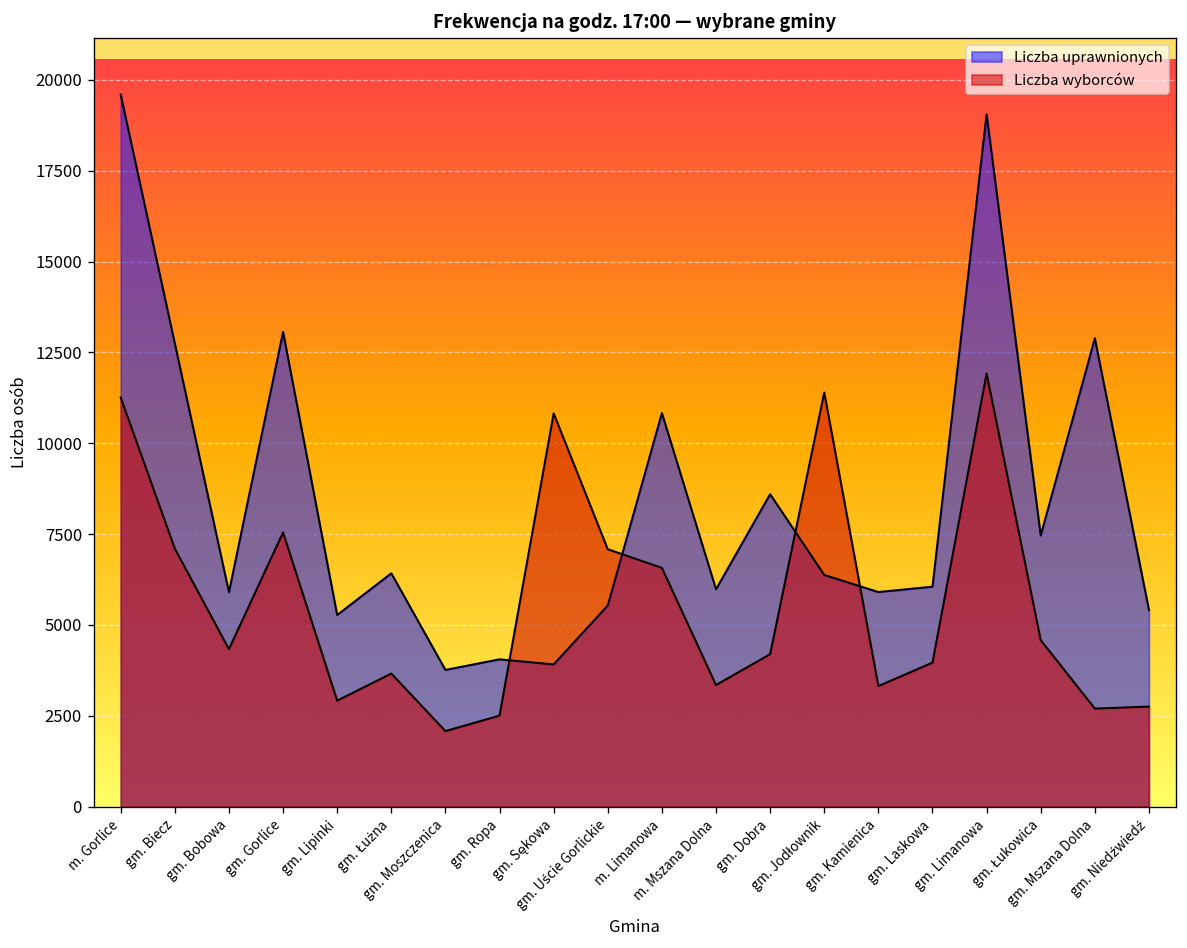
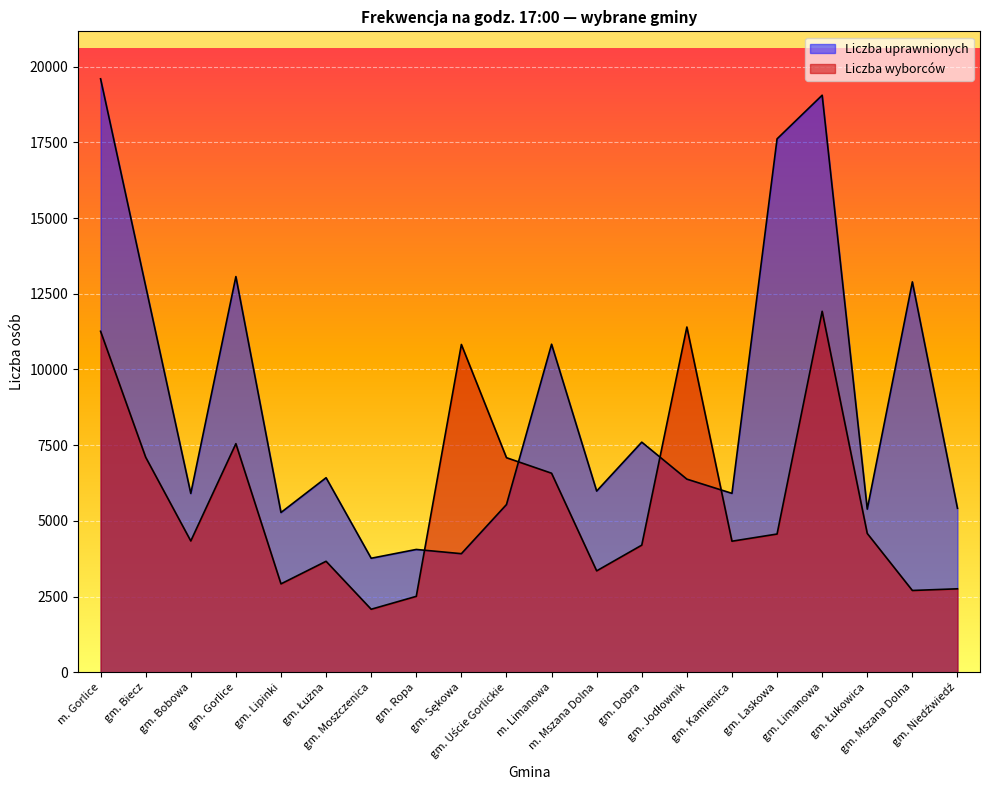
  {
    "Liczba uprawnionych": {
      "m. Gorlice": 19600,
      "gm. Biecz": 12700,
      "gm. Bobowa": 5900,
      "gm. Gorlice": 13100,
      "gm. Lipinki": 5300,
      "gm. Łużna": 6400,
      "gm. Moszczenica": 3800,
      "gm. Ropa": 4100,
      "gm. Sękowa": 3900,
      "gm. Uście Gorlickie": 5500,
      "m. Limanowa": 10800,
      "m. Mszana Dolna": 6000,
-     "gm. Dobra": 8600,
+     "gm. Dobra": 7600,
      "gm. Jodłownik": 6400,
      "gm. Kamienica": 5900,
-     "gm. Laskowa": 6100,
+     "gm. Laskowa": 17600,
      "gm. Limanowa": 19100,
-     "gm. Łukowica": 7500,
+     "gm. Łukowica": 5400,
      "gm. Mszana Dolna": 12900,
      "gm. Niedźwiedź": 5400
    },
    "Liczba wyborców": {
      "m. Gorlice": 11300,
      "gm. Biecz": 7100,
      "gm. Bobowa": 4300,
      "gm. Gorlice": 7500,
      "gm. Lipinki": 2900,
      "gm. Łużna": 3700,
      "gm. Moszczenica": 2100,
      "gm. Ropa": 2500,
      "gm. Sękowa": 10800,
      "gm. Uście Gorlickie": 7100,
      "m. Limanowa": 6600,
      "m. Mszana Dolna": 3300,
      "gm. Dobra": 4200,
      "gm. Jodłownik": 11400,
-     "gm. Kamienica": 3300,
-     "gm. Laskowa": 4000,
+     "gm. Kamienica": 4300,
+     "gm. Laskowa": 4600,
      "gm. Limanowa": 11900,
      "gm. Łukowica": 4600,
      "gm. Mszana Dolna": 2700,
      "gm. Niedźwiedź": 2800
    }
  }
